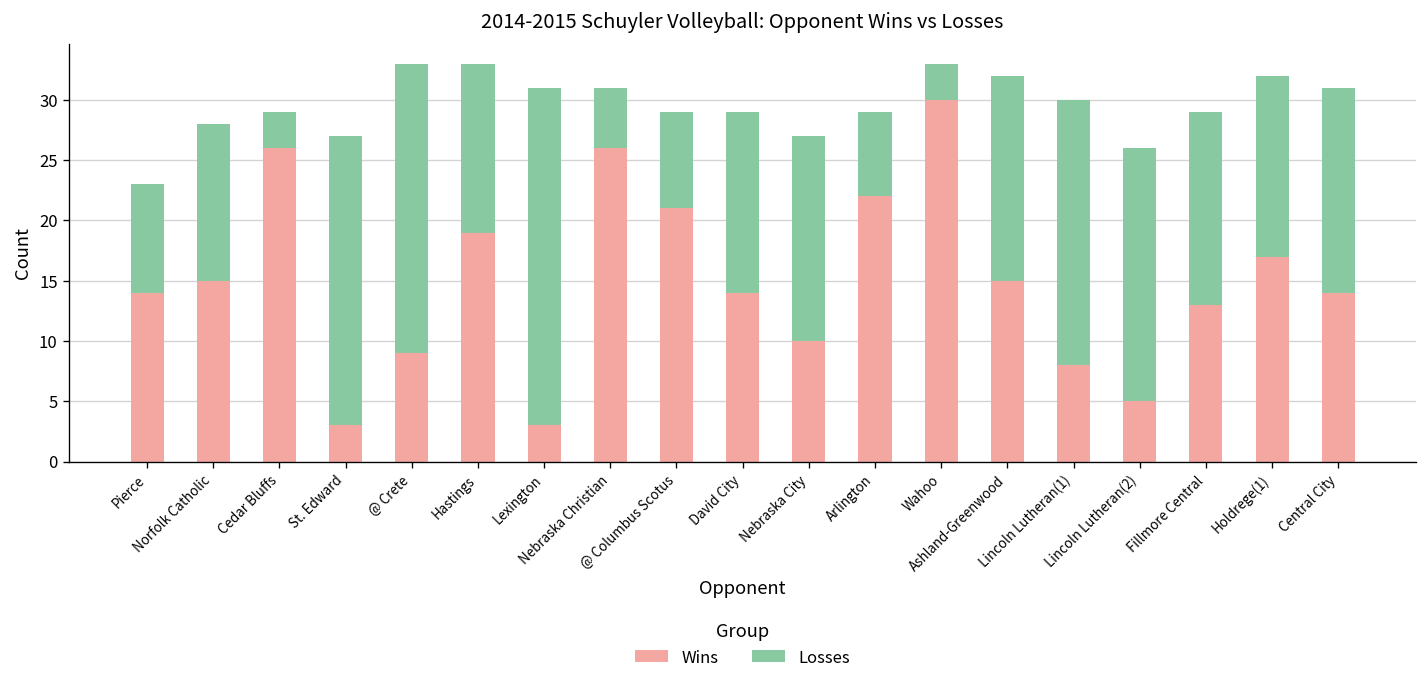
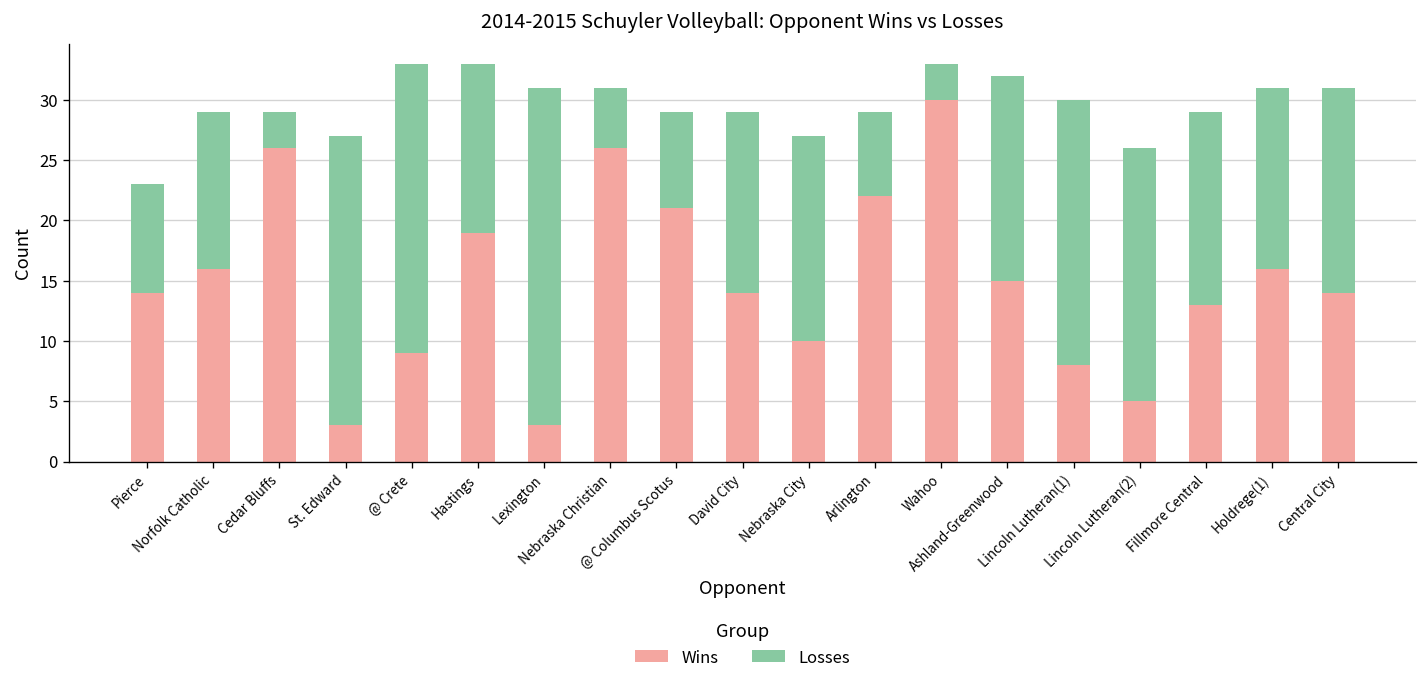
  {
    "Wins": {
      "Pierce": 14,
-     "Norfolk Catholic": 15,
+     "Norfolk Catholic": 16,
      "Cedar Bluffs": 26,
      "St. Edward": 3,
      "@ Crete": 9,
      "Hastings": 19,
      "Lexington": 3,
      "Nebraska Christian": 26,
      "@ Columbus Scotus": 21,
      "David City": 14,
      "Nebraska City": 10,
      "Arlington": 22,
      "Wahoo": 30,
      "Ashland-Greenwood": 15,
      "Lincoln Lutheran(1)": 8,
      "Lincoln Lutheran(2)": 5,
      "Fillmore Central": 13,
-     "Holdrege(1)": 17,
+     "Holdrege(1)": 16,
      "Central City": 14
    },
    "Losses": {
      "Pierce": 9,
      "Norfolk Catholic": 13,
      "Cedar Bluffs": 3,
      "St. Edward": 24,
      "@ Crete": 24,
      "Hastings": 14,
      "Lexington": 28,
      "Nebraska Christian": 5,
      "@ Columbus Scotus": 8,
      "David City": 15,
      "Nebraska City": 17,
      "Arlington": 7,
      "Wahoo": 3,
      "Ashland-Greenwood": 17,
      "Lincoln Lutheran(1)": 22,
      "Lincoln Lutheran(2)": 21,
      "Fillmore Central": 16,
      "Holdrege(1)": 15,
      "Central City": 17
    }
  }
